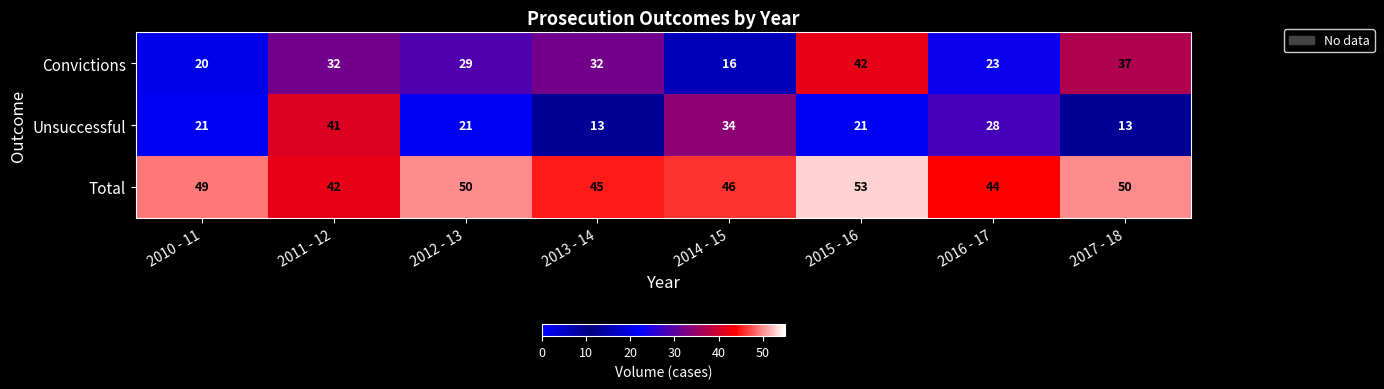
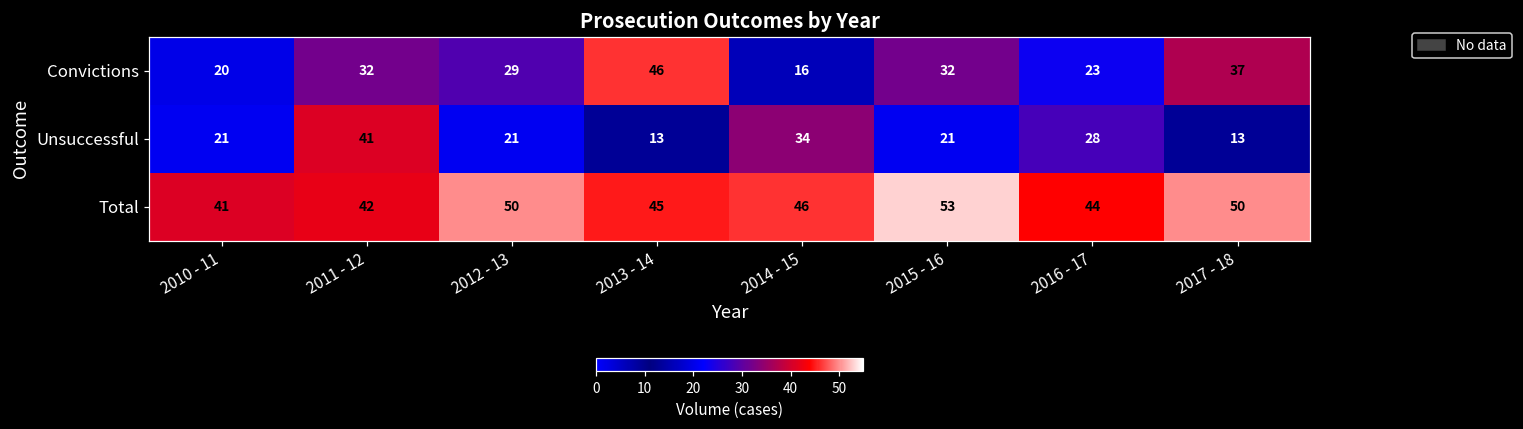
  {
    "Convictions": {
      "2010 - 11": 20,
      "2011 - 12": 32,
      "2012 - 13": 29,
-     "2013 - 14": 32,
+     "2013 - 14": 46,
      "2014 - 15": 16,
-     "2015 - 16": 42,
+     "2015 - 16": 32,
      "2016 - 17": 23,
      "2017 - 18": 37
    },
    "Unsuccessful": {
      "2010 - 11": 21,
      "2011 - 12": 41,
      "2012 - 13": 21,
      "2013 - 14": 13,
      "2014 - 15": 34,
      "2015 - 16": 21,
      "2016 - 17": 28,
      "2017 - 18": 13
    },
    "Total": {
-     "2010 - 11": 49,
+     "2010 - 11": 41,
      "2011 - 12": 42,
      "2012 - 13": 50,
      "2013 - 14": 45,
      "2014 - 15": 46,
      "2015 - 16": 53,
      "2016 - 17": 44,
      "2017 - 18": 50
    }
  }
